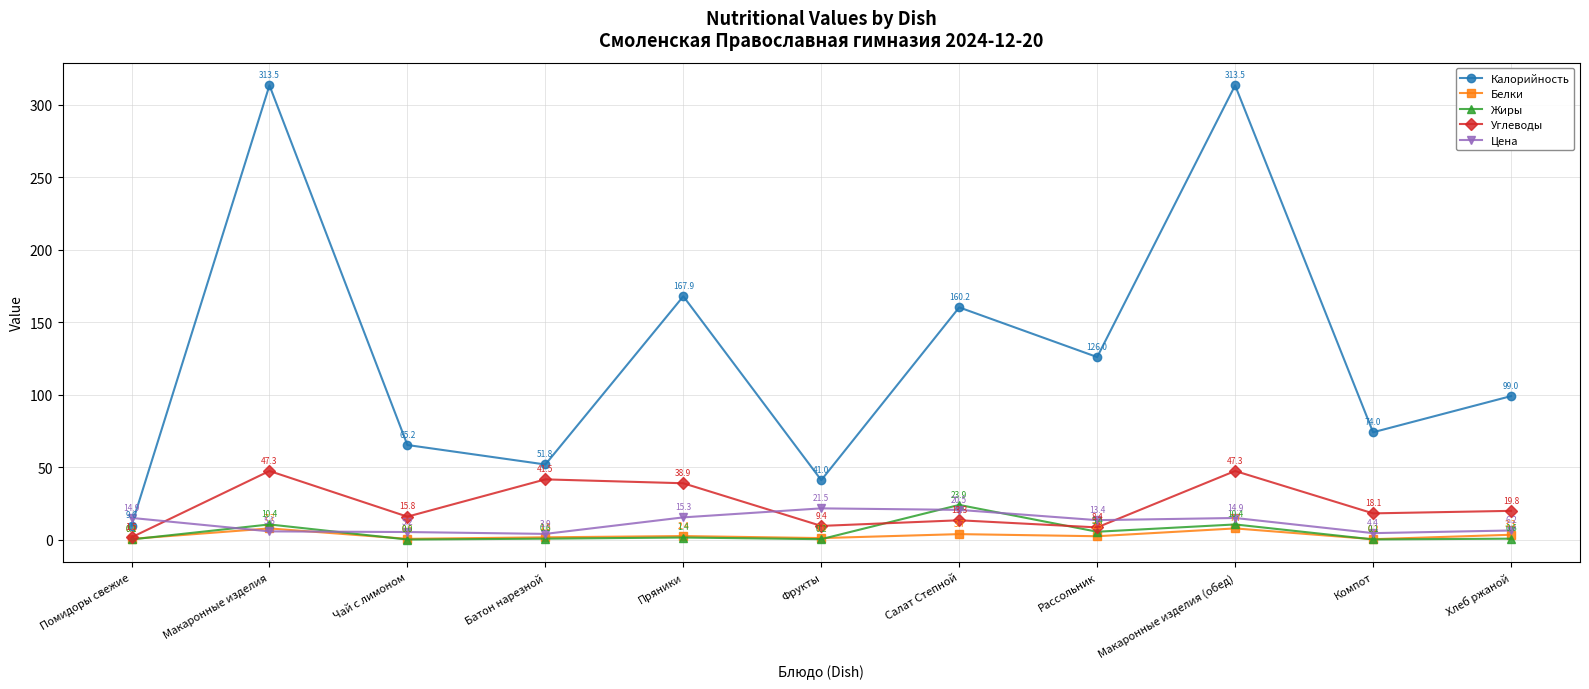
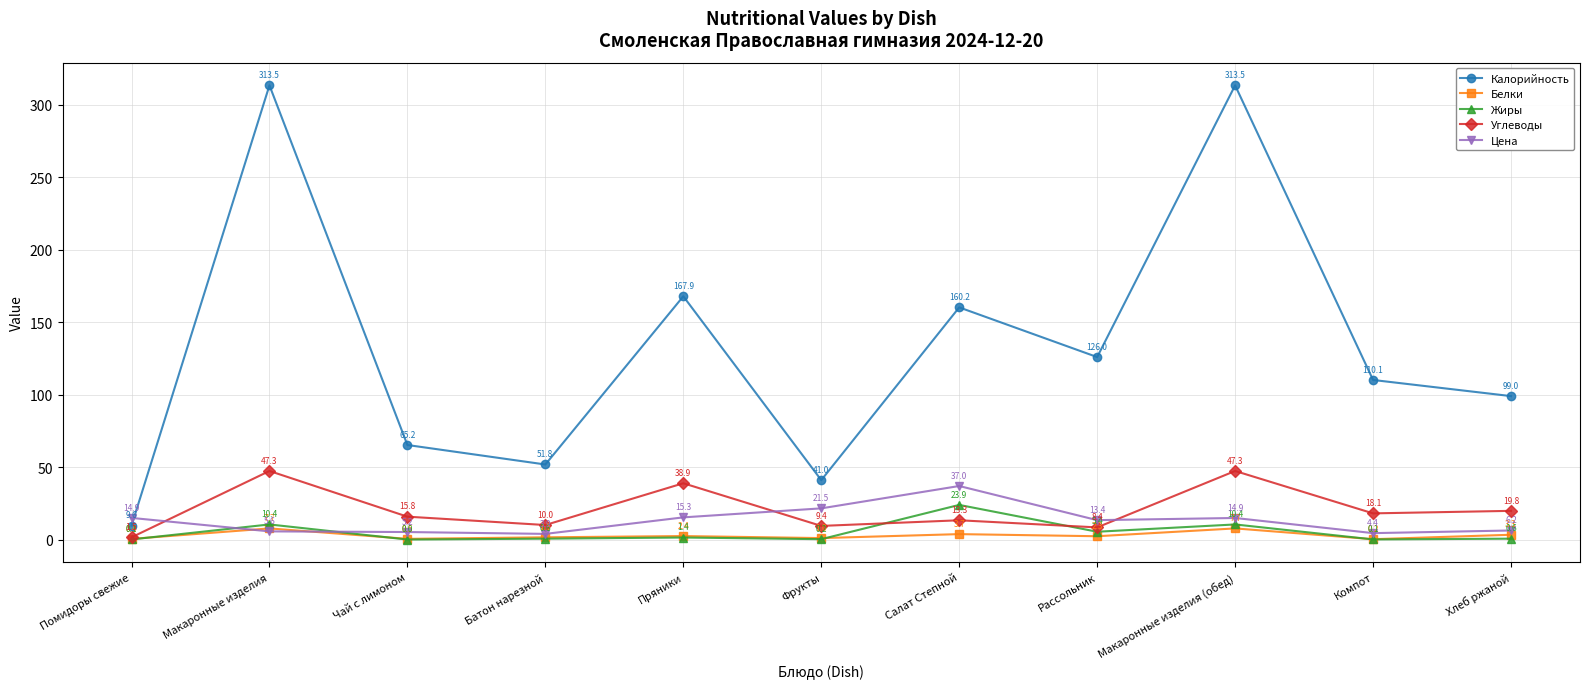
  {
    "Калорийность": {
      "Макаронные изделия": 313.5,
      "Чай с лимоном": 65.2,
      "Батон нарезной": 51.8,
      "Пряники": 167.9,
      "Фрукты": 41.0,
      "Салат Степной": 160.2,
      "Рассольник": 126.0,
      "Макаронные изделия (обед)": 313.5,
-     "Компот": 74.0,
+     "Компот": 110.1,
      "Хлеб ржаной": 99.0
    },
    "Жиры": {
      "Салат Степной": 23.9
    },
    "Углеводы": {
      "Макаронные изделия": 47.3,
      "Чай с лимоном": 15.8,
-     "Батон нарезной": 41.5,
+     "Батон нарезной": 10.0,
      "Пряники": 38.9,
      "Фрукты": 9.4,
      "Макаронные изделия (обед)": 47.3,
      "Компот": 18.1,
      "Хлеб ржаной": 19.8
    },
    "Цена": {
      "Помидоры свежие": 14.9,
      "Пряники": 15.3,
      "Фрукты": 21.5,
-     "Салат Степной": 20.5,
+     "Салат Степной": 37.0,
      "Рассольник": 13.4
    }
  }
